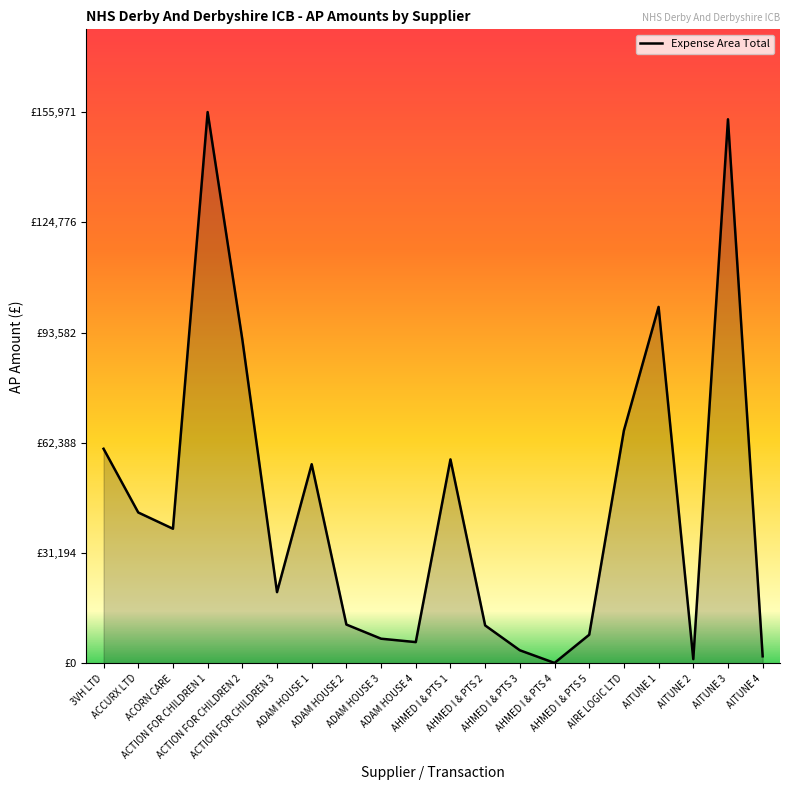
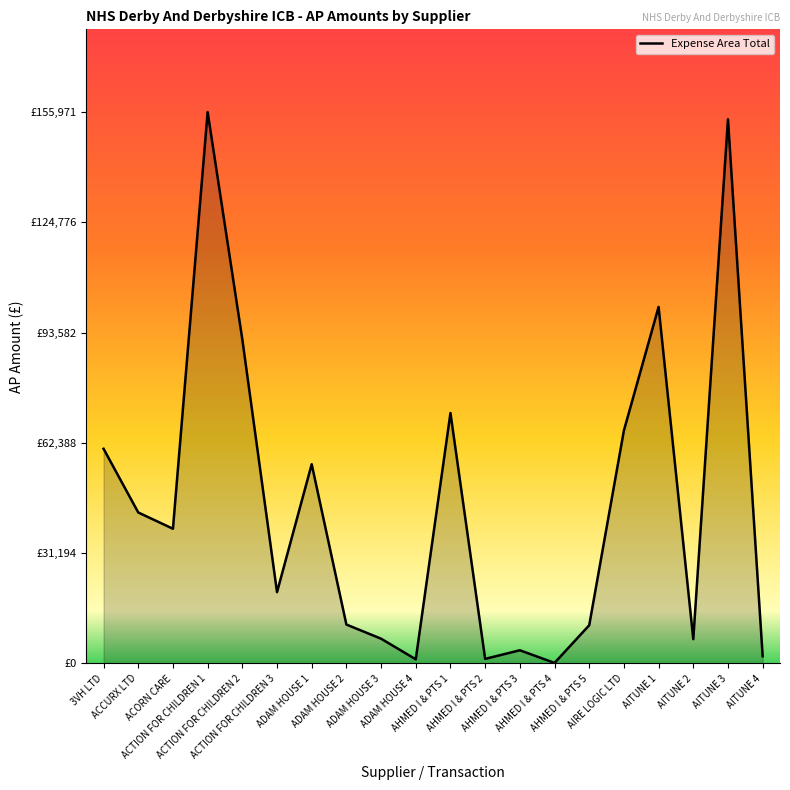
  {
    "3VH LTD": "£61,000",
    "ACCURX LTD": "£43,000",
    "ACORN CARE": "£38,000",
    "ACTION FOR CHILDREN 1": "£156,000",
    "ACTION FOR CHILDREN 2": "£92,000",
    "ACTION FOR CHILDREN 3": "£20,000",
    "ADAM HOUSE 1": "£56,000",
    "ADAM HOUSE 2": "£11,000",
    "ADAM HOUSE 3": "£7,000",
-   "ADAM HOUSE 4": "£6,000",
-   "AHMED I & PTS 1": "£58,000",
-   "AHMED I & PTS 2": "£11,000",
+   "ADAM HOUSE 4": "£1,000",
+   "AHMED I & PTS 1": "£71,000",
+   "AHMED I & PTS 2": "£1,000",
    "AHMED I & PTS 3": "£4,000",
    "AHMED I & PTS 4": "£0",
-   "AHMED I & PTS 5": "£8,000",
+   "AHMED I & PTS 5": "£11,000",
    "AIRE LOGIC LTD": "£66,000",
    "AITUNE 1": "£101,000",
-   "AITUNE 2": "£1,000",
+   "AITUNE 2": "£7,000",
    "AITUNE 3": "£154,000",
    "AITUNE 4": "£2,000"
  }
